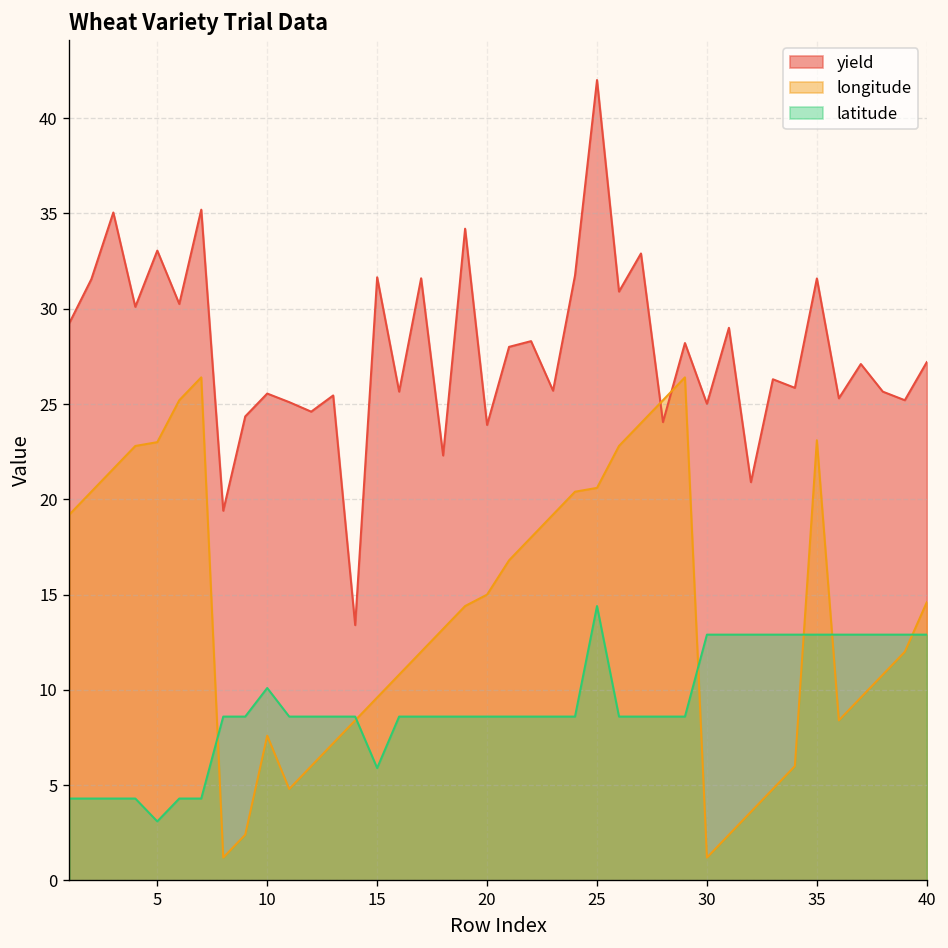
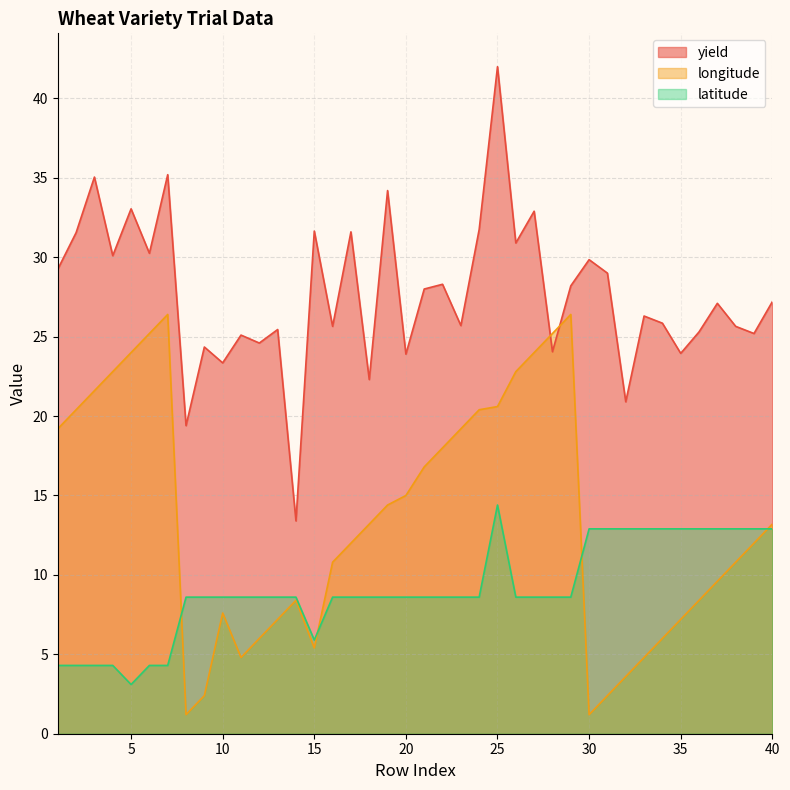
  {
    "yield": {
      "5": 33.1,
-     "10": 25.6,
+     "10": 23.4,
      "15": 31.7,
      "20": 23.9,
      "25": 42.0,
-     "30": 25.0,
-     "35": 31.6,
+     "30": 29.9,
+     "35": 24.0,
      "40": 27.2
    },
    "longitude": {
-     "5": 23,
+     "5": 24,
      "10": 7.6,
-     "15": 9.6,
+     "15": 5.4,
      "20": 15.0,
      "25": 20.6,
      "30": 1.2,
-     "35": 23.1,
-     "40": 14.6
+     "35": 7.2,
+     "40": 13.2
    },
    "latitude": {
      "5": 3.1,
-     "10": 10.1,
+     "10": 8.6,
      "15": 5.9,
      "20": 8.6,
      "25": 14.4,
      "30": 12.9,
      "35": 12.9,
      "40": 12.9
    }
  }
